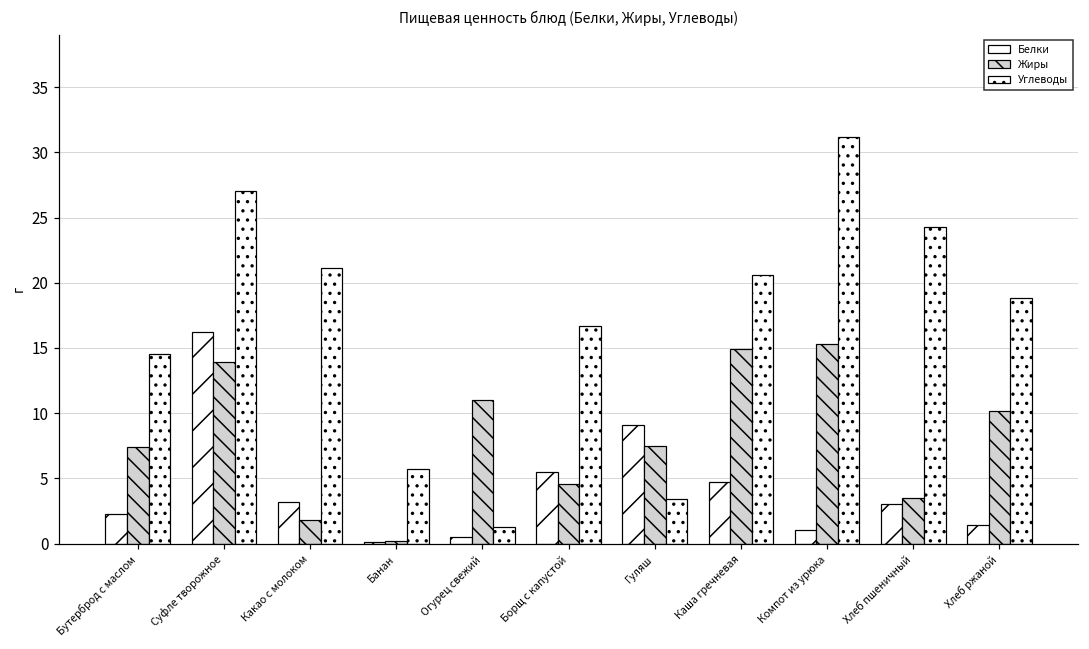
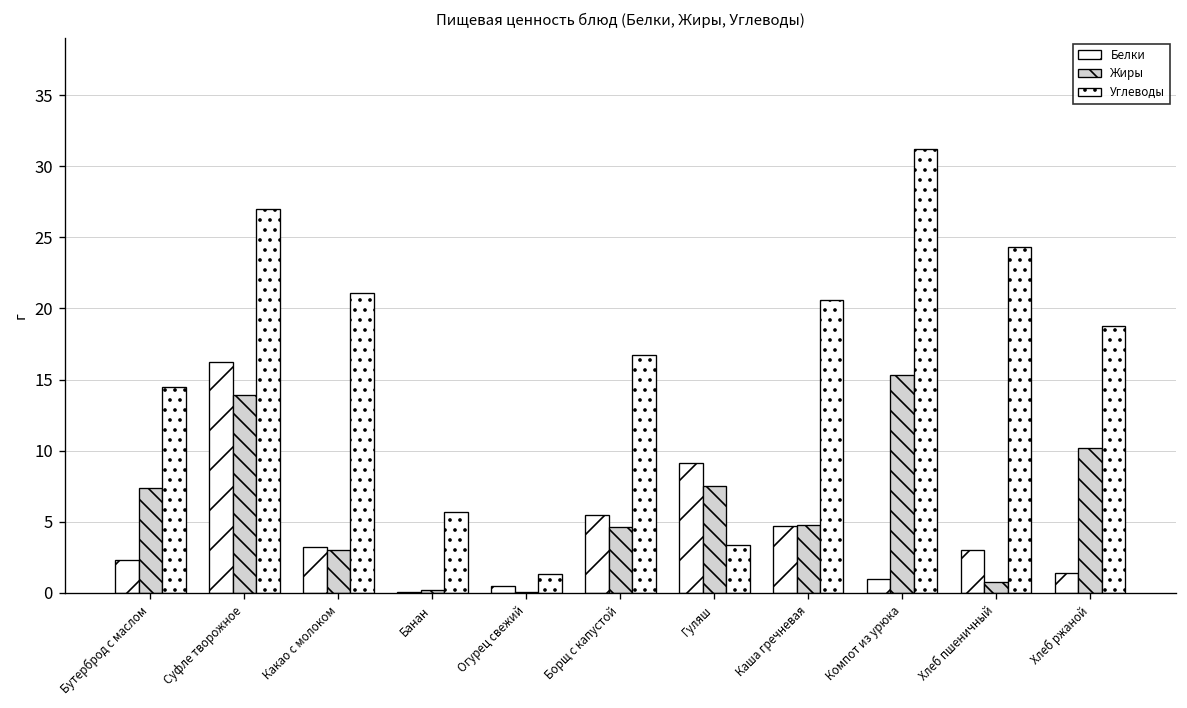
  {
    "Жиры": {
      "Бутерброд с маслом": 7.4,
      "Суфле творожное": 13.9,
-     "Какао с молоком": 1.8,
-     "Огурец свежий": 11.0,
+     "Какао с молоком": 3.0,
+     "Огурец свежий": 0.1,
      "Борщ с капустой": 4.6,
      "Гуляш": 7.5,
-     "Каша гречневая": 14.9,
+     "Каша гречневая": 4.8,
      "Компот из урюка": 15.3,
-     "Хлеб пшеничный": 3.5,
+     "Хлеб пшеничный": 0.8,
      "Хлеб ржаной": 10.2
    }
  }
